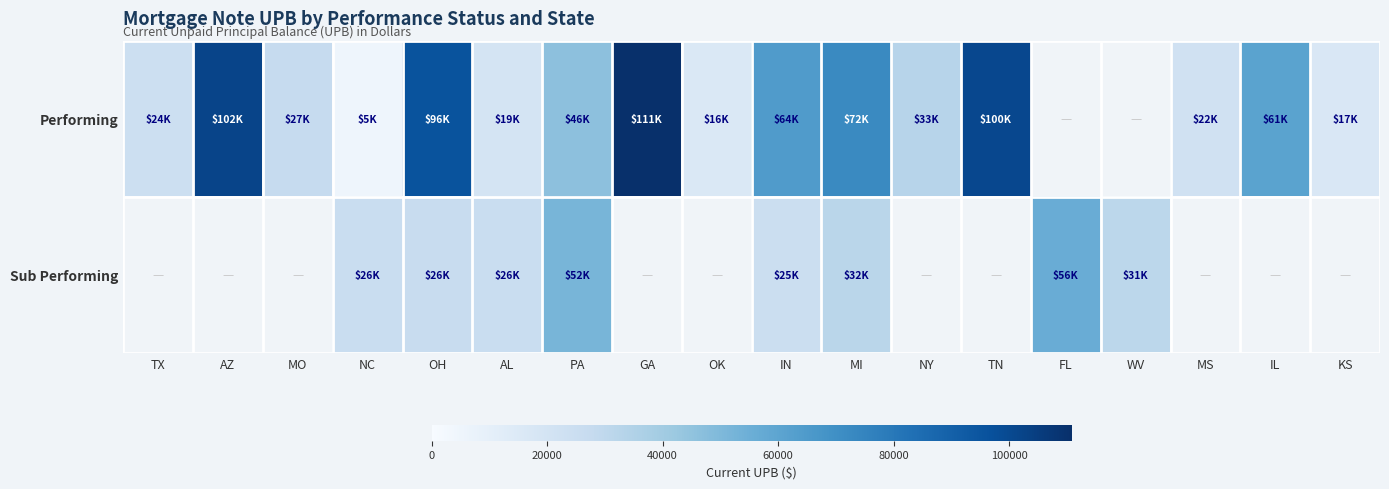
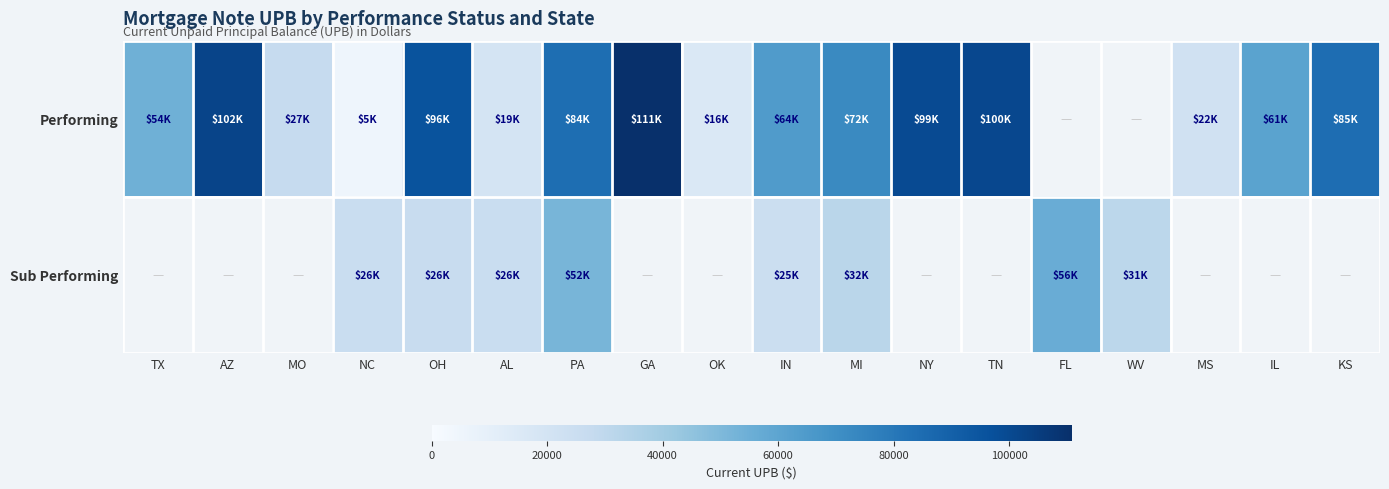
  {
    "Performing": {
-     "TX": "$24K",
+     "TX": "$54K",
      "AZ": "$102K",
      "MO": "$27K",
      "NC": "$5K",
      "OH": "$96K",
      "AL": "$19K",
-     "PA": "$46K",
+     "PA": "$84K",
      "GA": "$111K",
      "OK": "$16K",
      "IN": "$64K",
      "MI": "$72K",
-     "NY": "$33K",
+     "NY": "$99K",
      "TN": "$100K",
      "MS": "$22K",
      "IL": "$61K",
-     "KS": "$17K"
+     "KS": "$85K"
    },
    "Sub Performing": {
      "NC": "$26K",
      "OH": "$26K",
      "AL": "$26K",
      "PA": "$52K",
      "IN": "$25K",
      "MI": "$32K",
      "FL": "$56K",
      "WV": "$31K"
    }
  }
